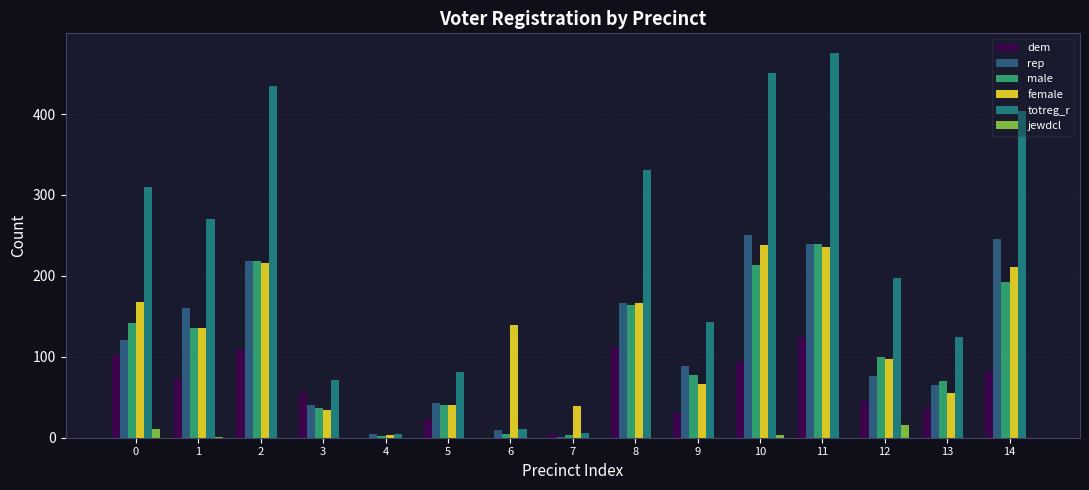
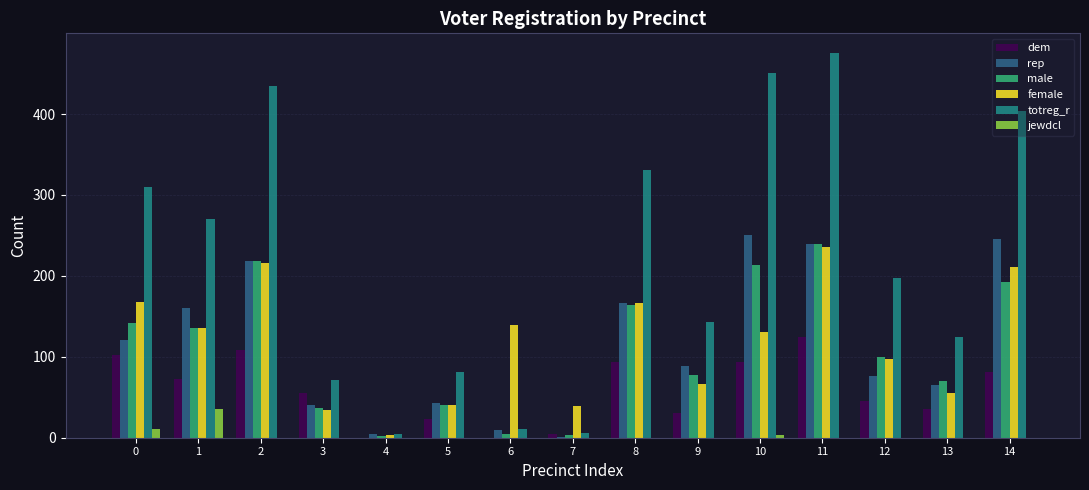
  {
    "dem": {
      "0": 100,
      "1": 70,
      "2": 110,
      "3": 60,
      "4": 0,
      "5": 20,
      "6": 0,
      "7": 10,
-     "8": 110,
+     "8": 90,
      "9": 30,
      "10": 90,
      "11": 120,
      "12": 50,
      "13": 40,
      "14": 80
    },
    "female": {
      "0": 170,
      "1": 140,
      "2": 220,
      "3": 30,
      "5": 40,
      "6": 140,
      "7": 40,
      "8": 170,
      "9": 70,
-     "10": 240,
+     "10": 130,
      "11": 240,
      "12": 100,
      "13": 60,
      "14": 210
    },
    "jewdcl": {
      "0": 10,
-     "1": 0,
+     "1": 40,
      "2": 0,
      "3": 0,
      "4": 0,
      "5": 0,
      "6": 0,
      "7": 0,
      "8": 0,
      "9": 0,
      "11": 0,
-     "12": 20,
+     "12": 0,
      "13": 0,
      "14": 0
    }
  }
